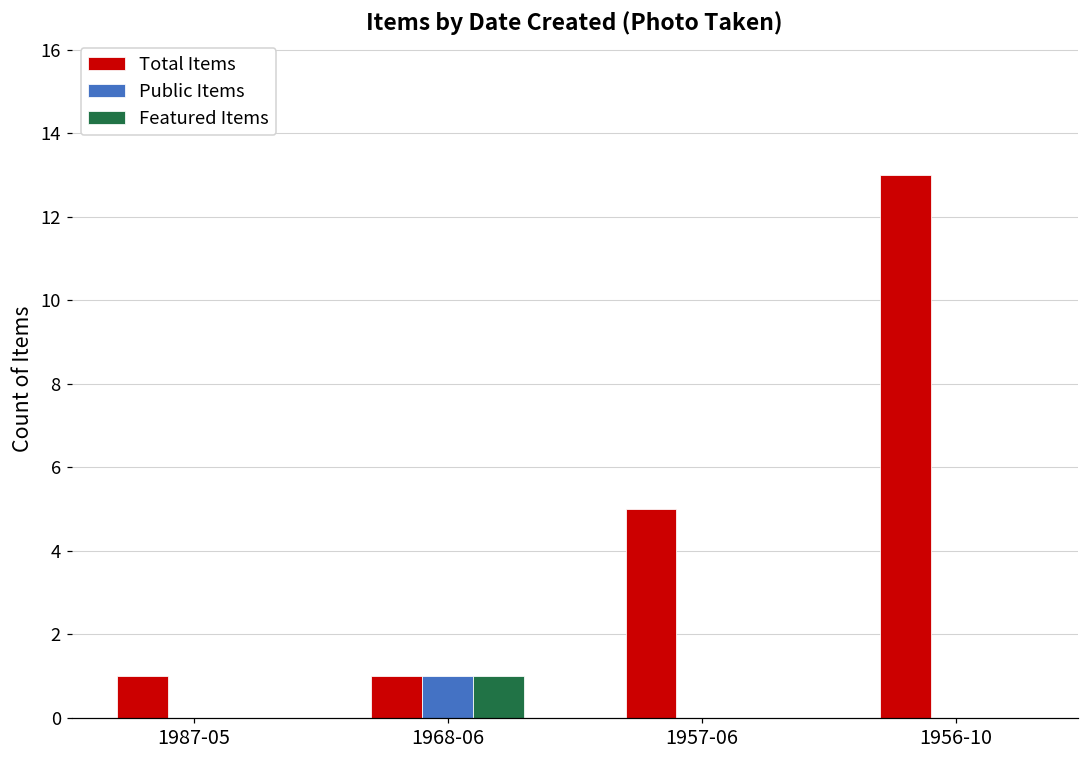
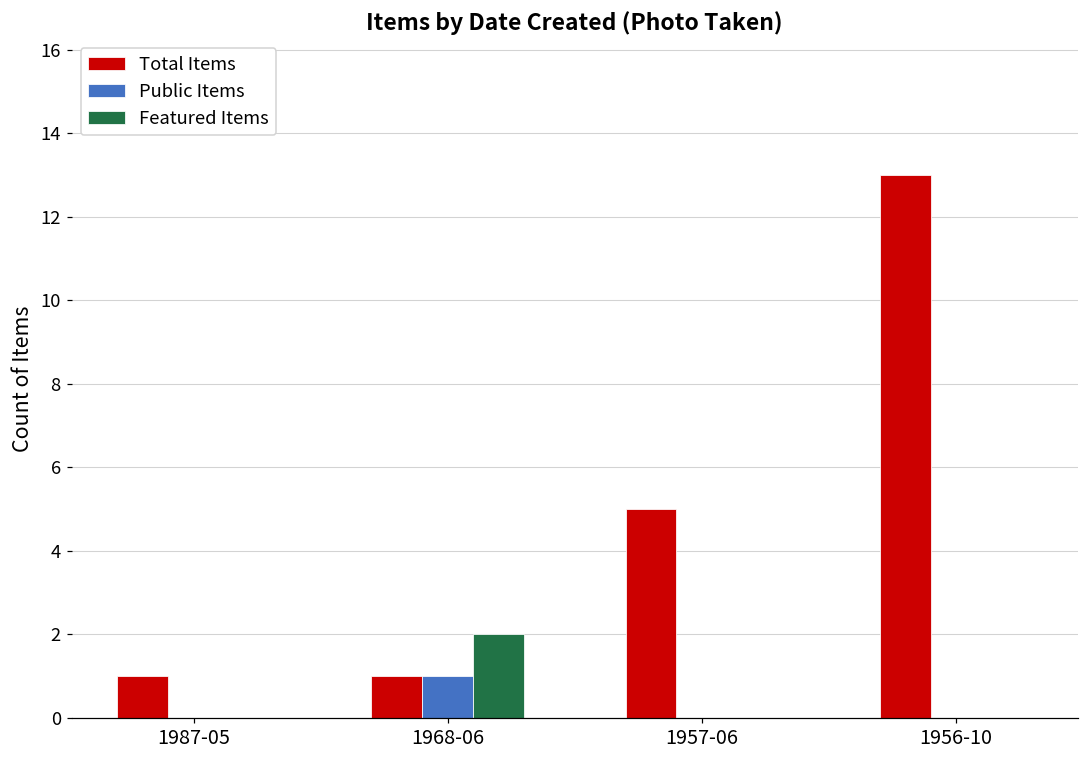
  {
    "Total Items": {
      "1987-05": 1,
      "1968-06": 1,
      "1957-06": 5,
      "1956-10": 13
    },
    "Public Items": {
      "1987-05": 0,
      "1968-06": 1,
      "1957-06": 0,
      "1956-10": 0
    },
    "Featured Items": {
      "1987-05": 0,
-     "1968-06": 1,
+     "1968-06": 2,
      "1957-06": 0,
      "1956-10": 0
    }
  }
